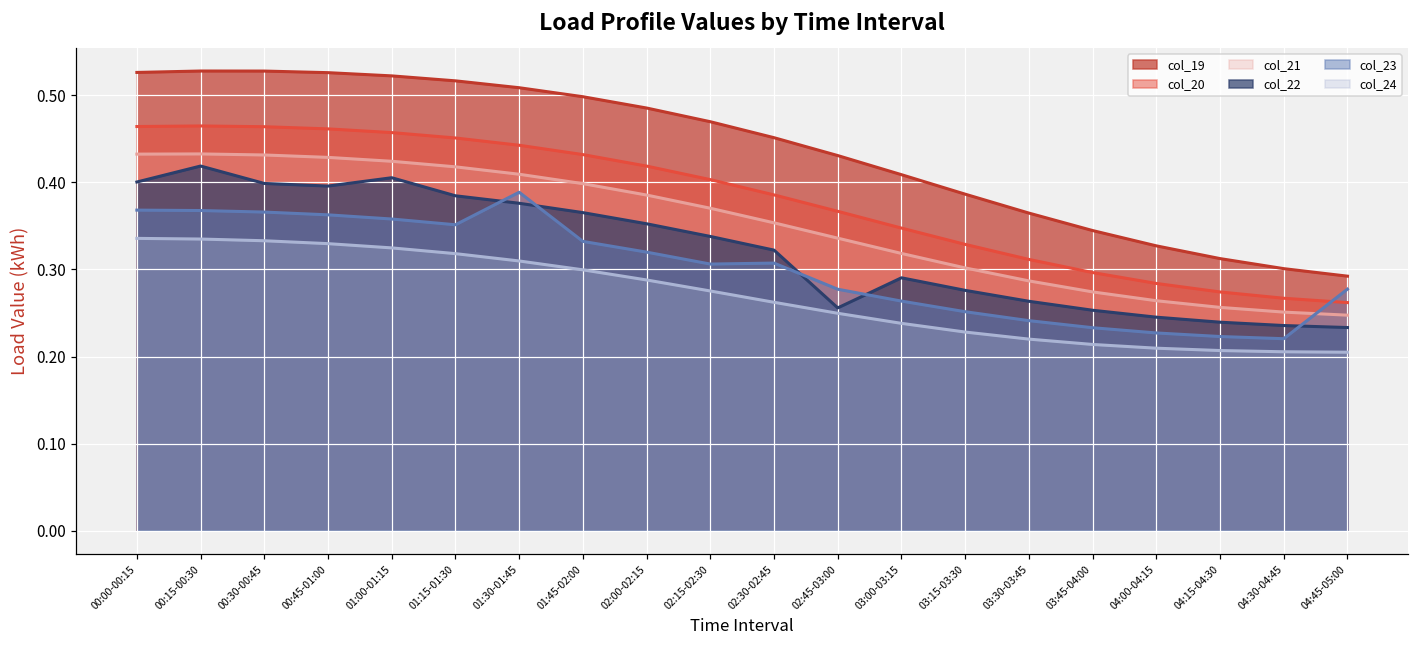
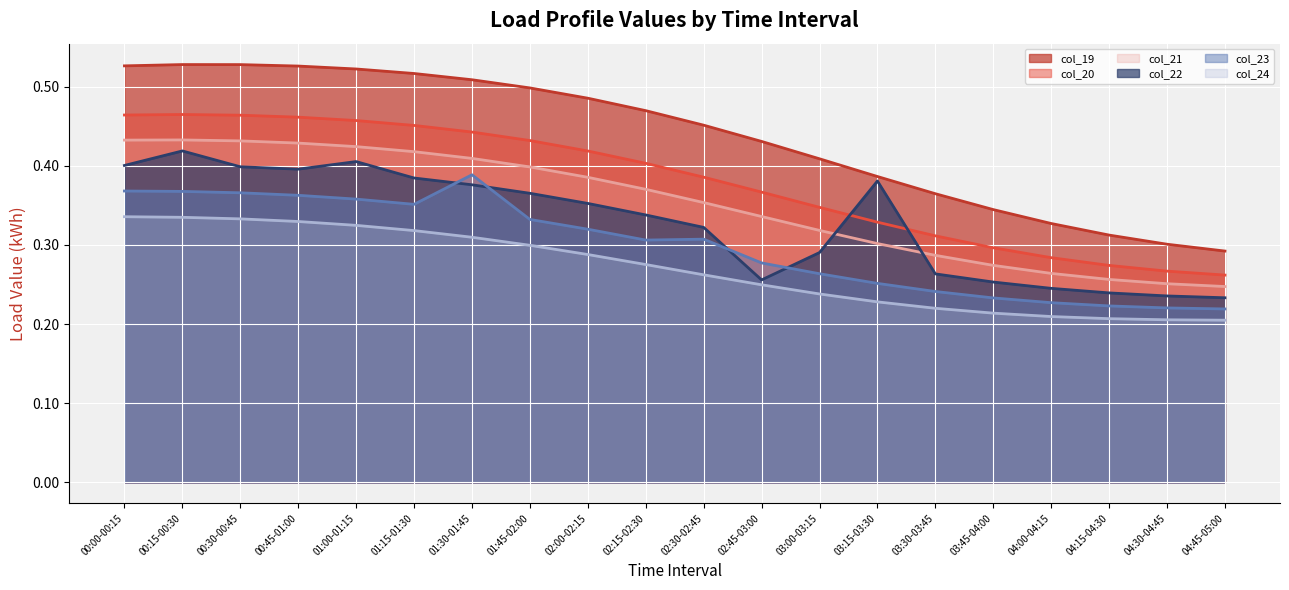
  {
    "col_22": {
      "00:00-00:15": 0.40,
      "00:15-00:30": 0.42,
      "00:30-00:45": 0.40,
      "00:45-01:00": 0.40,
      "01:00-01:15": 0.41,
      "01:15-01:30": 0.38,
      "01:30-01:45": 0.38,
      "01:45-02:00": 0.37,
      "02:00-02:15": 0.35,
      "02:15-02:30": 0.34,
      "02:30-02:45": 0.32,
      "02:45-03:00": 0.26,
      "03:00-03:15": 0.29,
-     "03:15-03:30": 0.28,
+     "03:15-03:30": 0.38,
      "03:30-03:45": 0.26,
      "03:45-04:00": 0.25,
      "04:00-04:15": 0.25,
      "04:15-04:30": 0.24,
      "04:30-04:45": 0.24,
      "04:45-05:00": 0.23
    },
    "col_23": {
      "00:00-00:15": 0.37,
      "00:15-00:30": 0.37,
      "00:30-00:45": 0.37,
      "00:45-01:00": 0.36,
      "01:00-01:15": 0.36,
      "01:15-01:30": 0.35,
      "01:30-01:45": 0.39,
      "01:45-02:00": 0.33,
      "02:00-02:15": 0.32,
      "02:15-02:30": 0.31,
      "02:30-02:45": 0.31,
      "02:45-03:00": 0.28,
      "03:00-03:15": 0.26,
      "03:15-03:30": 0.25,
      "03:30-03:45": 0.24,
      "03:45-04:00": 0.23,
      "04:00-04:15": 0.23,
      "04:15-04:30": 0.22,
      "04:30-04:45": 0.22,
-     "04:45-05:00": 0.28
+     "04:45-05:00": 0.22
    }
  }
